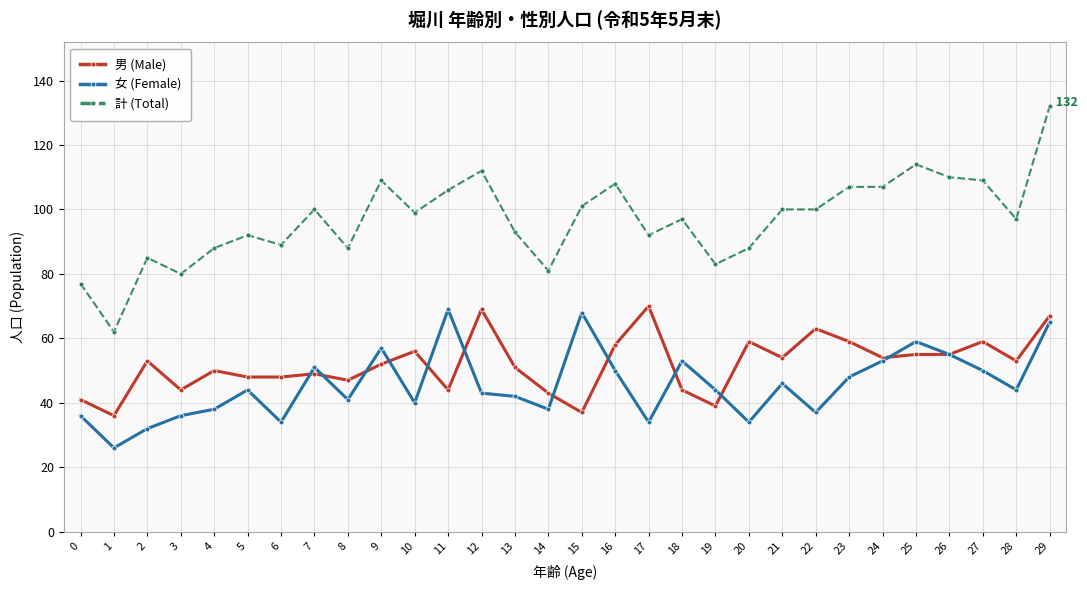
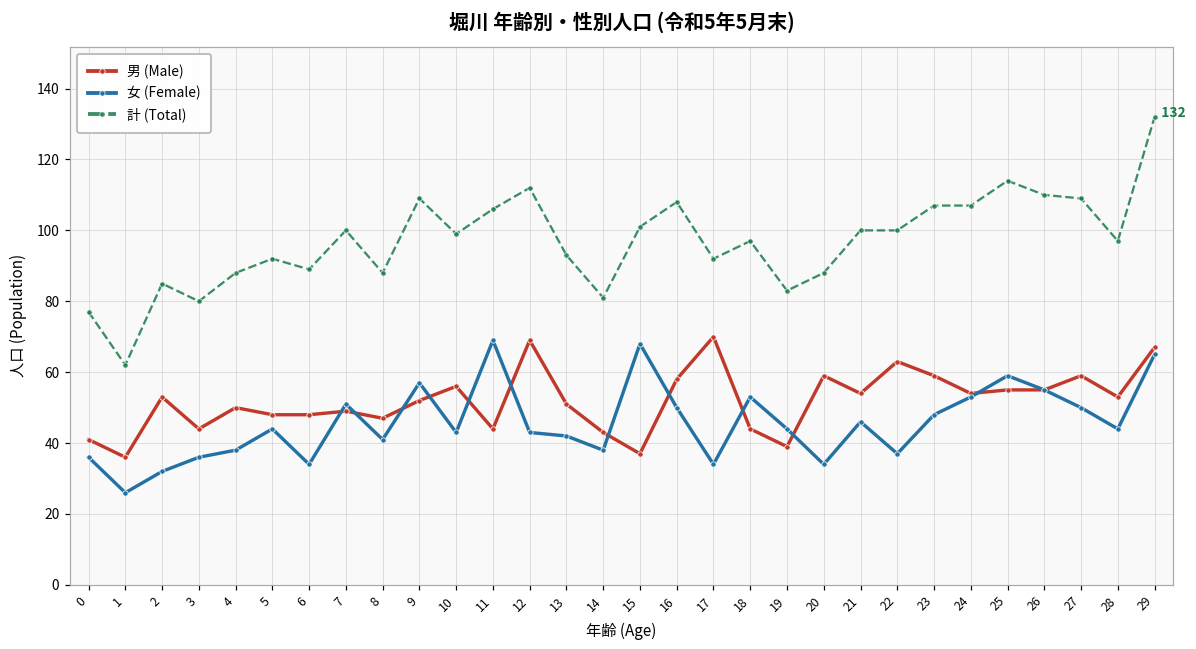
  {
    "男 (Male)": {
      "0": 41,
      "1": 36,
      "2": 53,
      "3": 44,
      "4": 50,
      "5": 48,
      "6": 48,
      "7": 49,
      "8": 47,
      "9": 52,
      "10": 56,
      "11": 44,
      "12": 69,
      "13": 51,
      "14": 43,
      "15": 37,
      "16": 58,
      "17": 70,
      "18": 44,
      "19": 39,
      "20": 59,
      "21": 54,
      "22": 63,
      "23": 59,
      "24": 54,
      "25": 55,
      "27": 59,
      "28": 53,
      "29": 67
    },
    "女 (Female)": {
      "0": 36,
      "1": 26,
      "2": 32,
      "3": 36,
      "4": 38,
      "5": 44,
      "6": 34,
      "7": 51,
      "8": 41,
      "9": 57,
-     "10": 40,
+     "10": 43,
      "11": 69,
      "12": 43,
      "13": 42,
      "14": 38,
      "15": 68,
      "16": 50,
      "17": 34,
      "18": 53,
      "19": 44,
      "20": 34,
      "21": 46,
      "22": 37,
      "23": 48,
      "24": 53,
      "25": 59,
      "27": 50,
      "28": 44,
      "29": 65
    },
    "計 (Total)": {
      "29": 132
    }
  }
